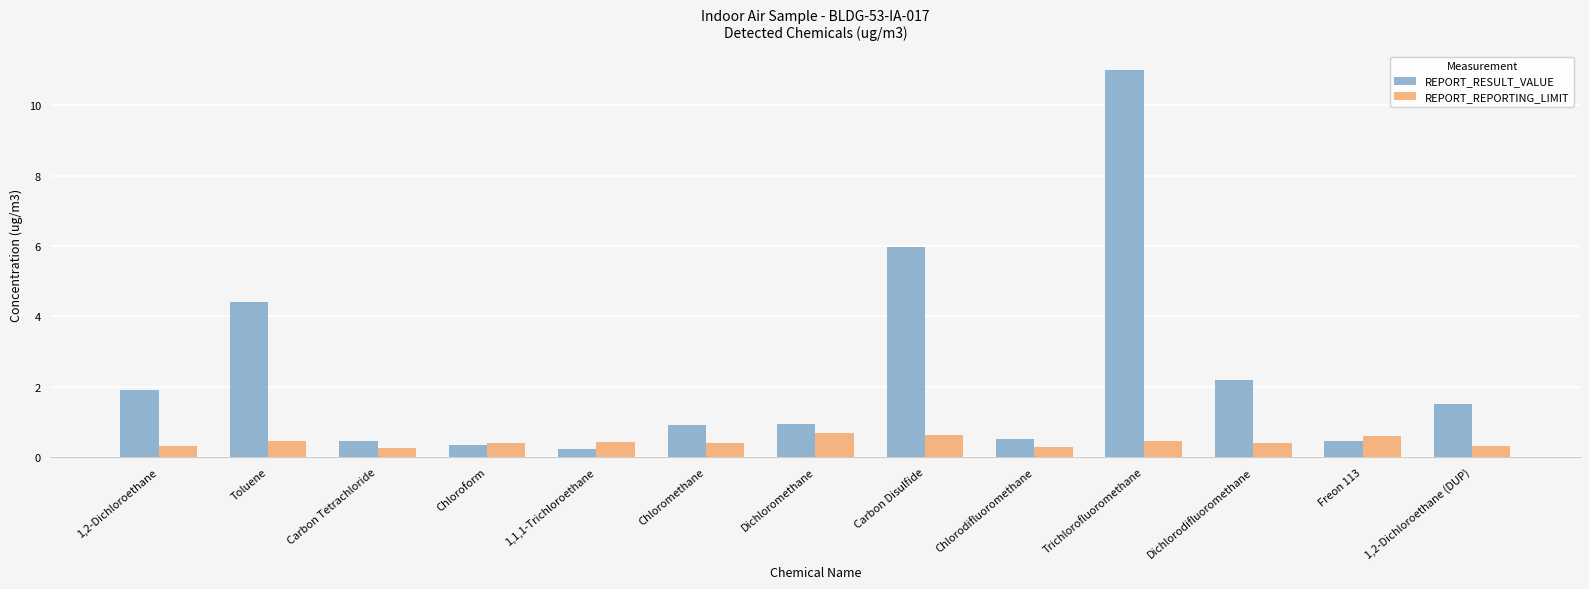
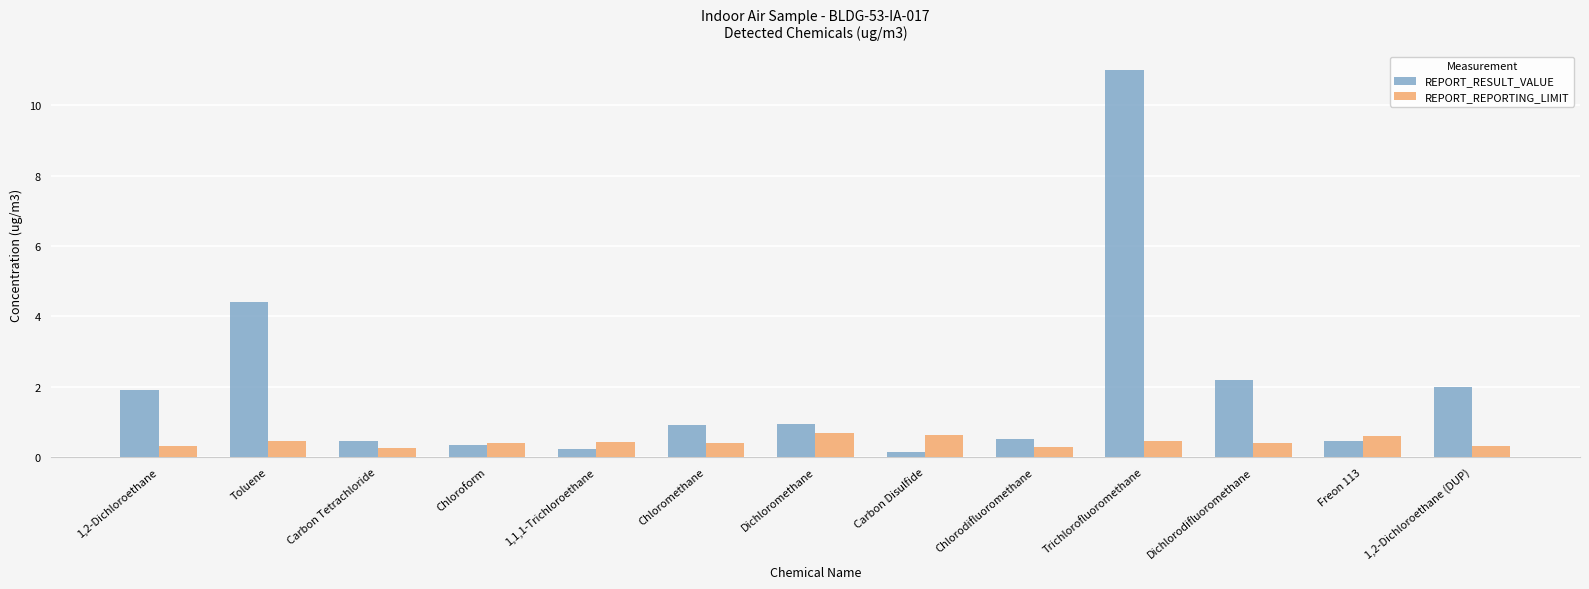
  {
    "REPORT_RESULT_VALUE": {
      "1,2-Dichloroethane": 1.9,
      "Toluene": 4.4,
      "Carbon Tetrachloride": 0.5,
      "Chloroform": 0.3,
      "1,1,1-Trichloroethane": 0.2,
      "Chloromethane": 0.9,
      "Dichloromethane": 1.0,
-     "Carbon Disulfide": 6.0,
+     "Carbon Disulfide": 0.1,
      "Chlorodifluoromethane": 0.5,
      "Trichlorofluoromethane": 11.0,
      "Dichlorodifluoromethane": 2.2,
      "Freon 113": 0.5,
-     "1,2-Dichloroethane (DUP)": 1.5
+     "1,2-Dichloroethane (DUP)": 2.0
    },
    "REPORT_REPORTING_LIMIT": {
      "1,2-Dichloroethane": 0.3,
      "Toluene": 0.5,
      "Carbon Tetrachloride": 0.3,
      "Chloroform": 0.4,
      "1,1,1-Trichloroethane": 0.4,
      "Chloromethane": 0.4,
      "Dichloromethane": 0.7,
      "Carbon Disulfide": 0.6,
      "Chlorodifluoromethane": 0.3,
      "Trichlorofluoromethane": 0.5,
      "Dichlorodifluoromethane": 0.4,
      "Freon 113": 0.6,
      "1,2-Dichloroethane (DUP)": 0.3
    }
  }
